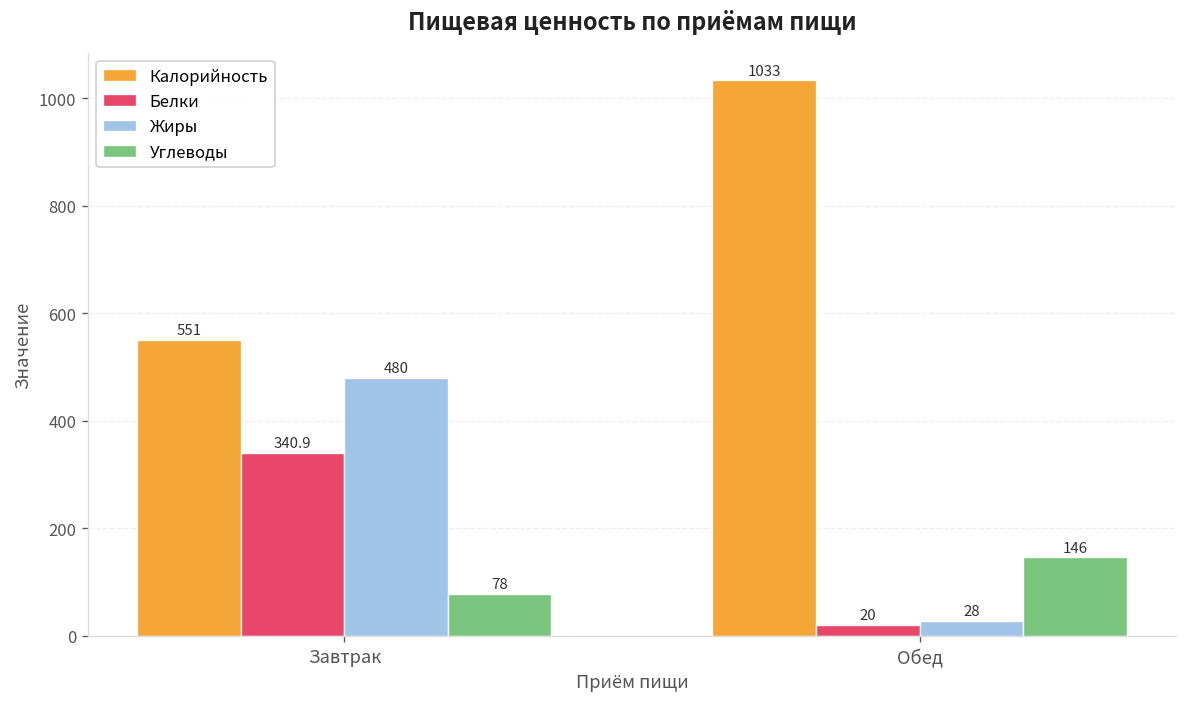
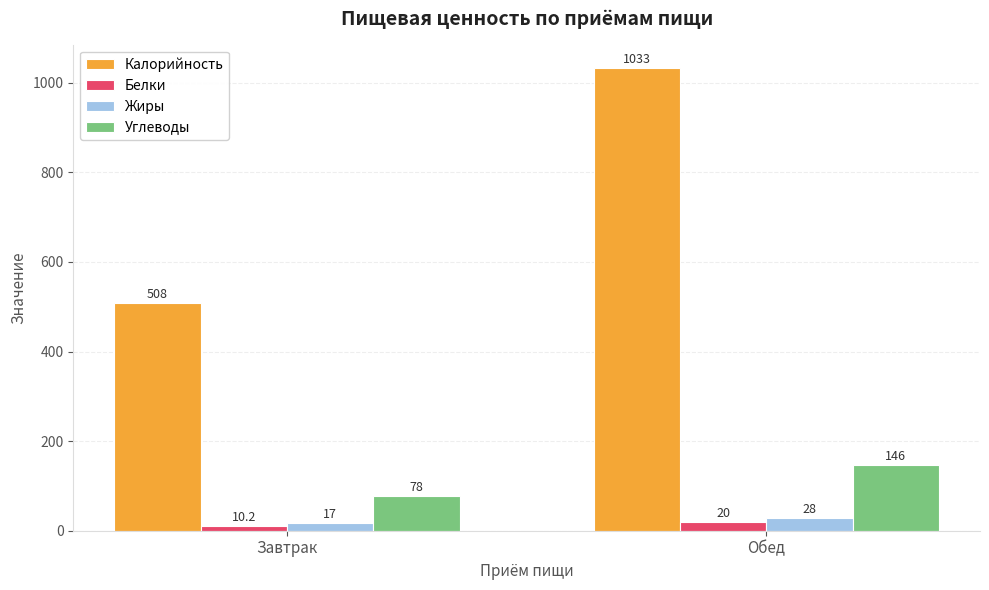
  {
    "Калорийность": {
-     "Завтрак": 551,
+     "Завтрак": 508,
      "Обед": 1033
    },
    "Белки": {
-     "Завтрак": 340.9,
+     "Завтрак": 10.2,
      "Обед": 20
    },
    "Жиры": {
-     "Завтрак": 480,
+     "Завтрак": 17,
      "Обед": 28
    },
    "Углеводы": {
      "Завтрак": 78,
      "Обед": 146
    }
  }
